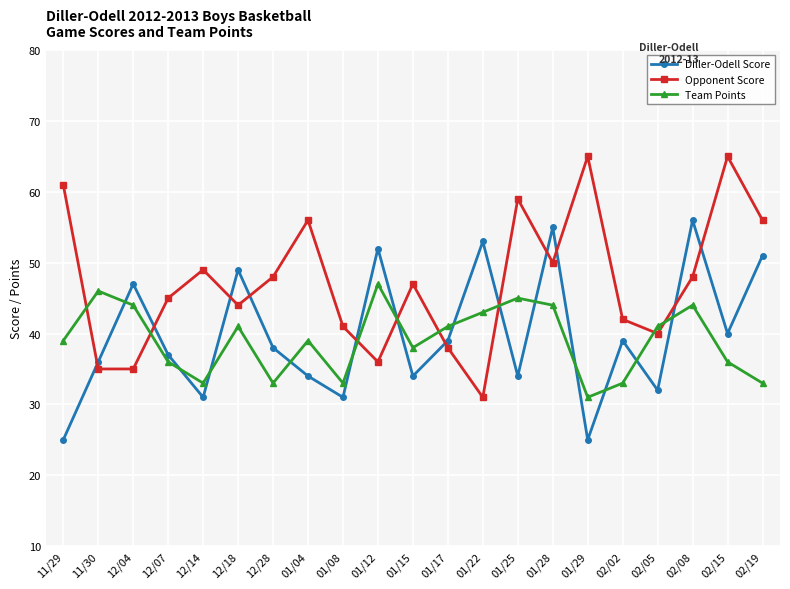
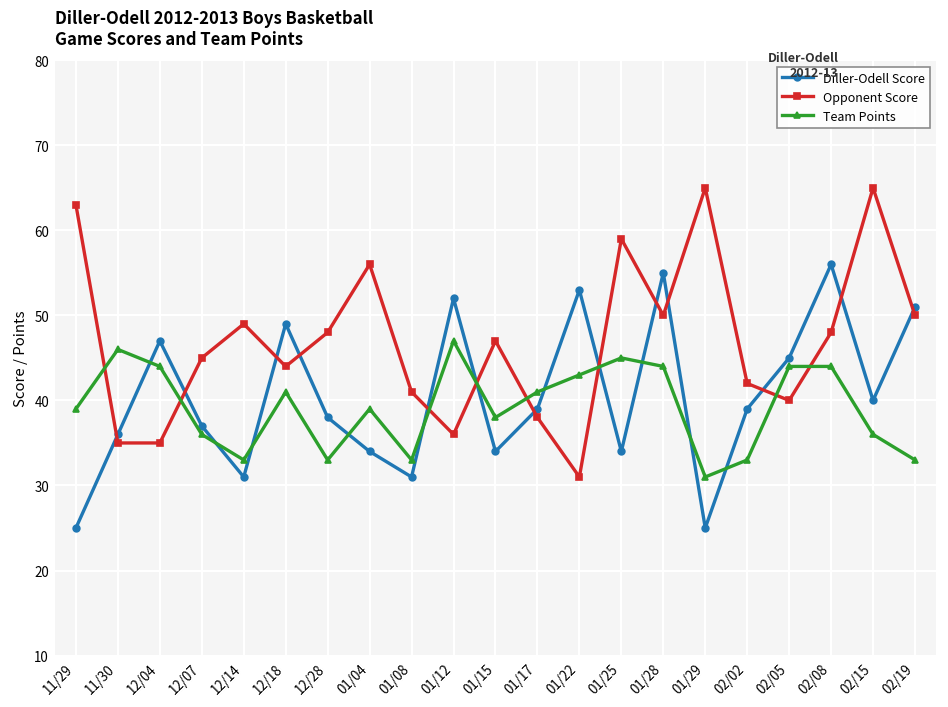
  {
    "Diller-Odell Score": {
      "11/29": 25,
      "11/30": 36,
      "12/04": 47,
      "12/07": 37,
      "12/14": 31,
      "12/18": 49,
      "12/28": 38,
      "01/04": 34,
      "01/08": 31,
      "01/12": 52,
      "01/15": 34,
      "01/17": 39,
      "01/22": 53,
      "01/25": 34,
      "01/28": 55,
      "01/29": 25,
      "02/02": 39,
-     "02/05": 32,
+     "02/05": 45,
      "02/08": 56,
      "02/15": 40,
      "02/19": 51
    },
    "Opponent Score": {
-     "11/29": 61,
+     "11/29": 63,
      "11/30": 35,
      "12/04": 35,
      "12/07": 45,
      "12/14": 49,
      "12/18": 44,
      "12/28": 48,
      "01/04": 56,
      "01/08": 41,
      "01/12": 36,
      "01/15": 47,
      "01/17": 38,
      "01/22": 31,
      "01/25": 59,
      "01/28": 50,
      "01/29": 65,
      "02/02": 42,
      "02/05": 40,
      "02/08": 48,
      "02/15": 65,
-     "02/19": 56
+     "02/19": 50
    },
    "Team Points": {
      "11/29": 39,
      "11/30": 46,
      "12/04": 44,
      "12/07": 36,
      "12/14": 33,
      "12/18": 41,
      "12/28": 33,
      "01/04": 39,
      "01/08": 33,
      "01/12": 47,
      "01/15": 38,
      "01/17": 41,
      "01/22": 43,
      "01/25": 45,
      "01/28": 44,
      "01/29": 31,
      "02/02": 33,
-     "02/05": 41,
+     "02/05": 44,
      "02/08": 44,
      "02/15": 36,
      "02/19": 33
    }
  }
